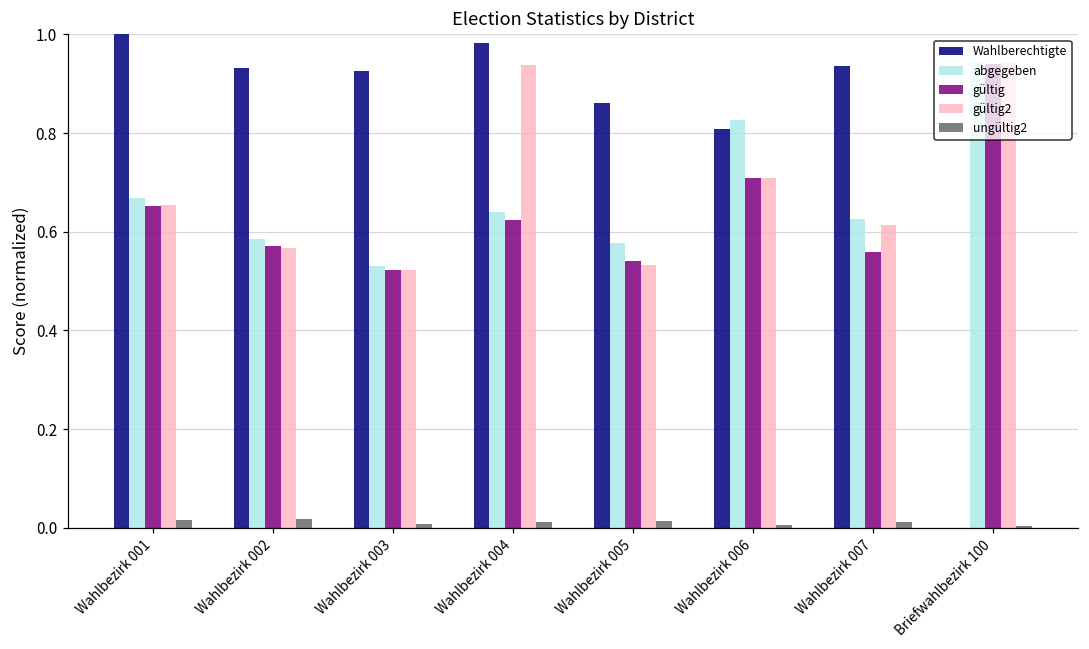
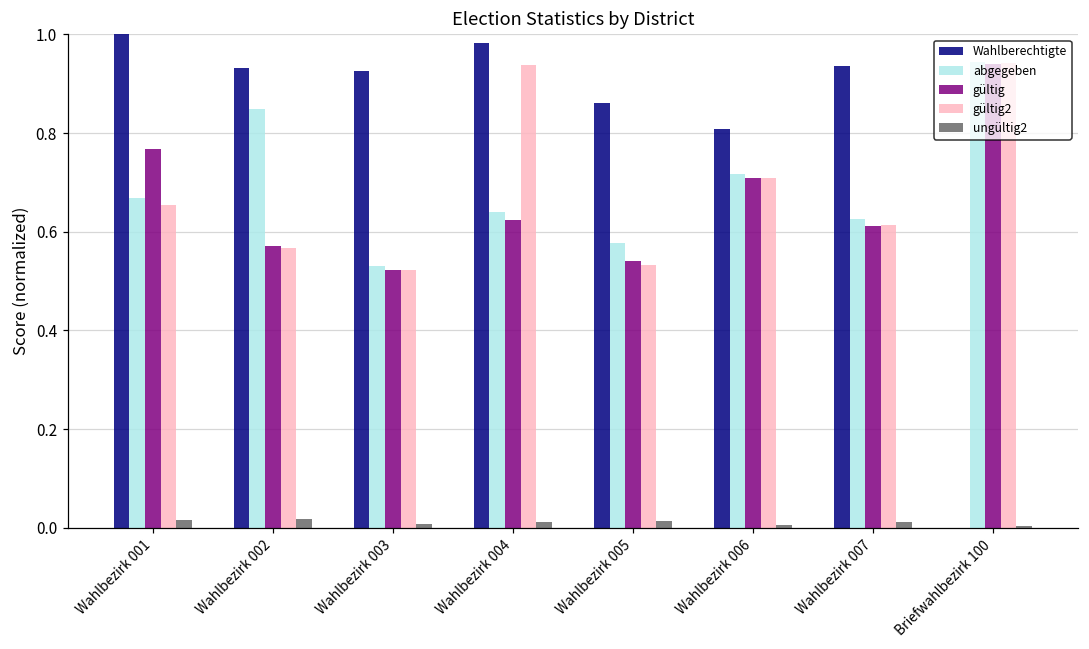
  {
    "Wahlberechtigte": {
      "Wahlbezirk 001": 1.00,
      "Wahlbezirk 002": 0.93,
      "Wahlbezirk 003": 0.93,
      "Wahlbezirk 004": 0.98,
      "Wahlbezirk 005": 0.86,
      "Wahlbezirk 006": 0.81,
      "Wahlbezirk 007": 0.94,
      "Briefwahlbezirk 100": 0.00
    },
    "abgegeben": {
      "Wahlbezirk 001": 0.67,
-     "Wahlbezirk 002": 0.58,
+     "Wahlbezirk 002": 0.85,
      "Wahlbezirk 003": 0.53,
      "Wahlbezirk 004": 0.64,
      "Wahlbezirk 005": 0.58,
-     "Wahlbezirk 006": 0.83,
+     "Wahlbezirk 006": 0.72,
      "Wahlbezirk 007": 0.63
    },
    "gültig": {
-     "Wahlbezirk 001": 0.65,
+     "Wahlbezirk 001": 0.77,
      "Wahlbezirk 002": 0.57,
      "Wahlbezirk 003": 0.52,
      "Wahlbezirk 004": 0.62,
      "Wahlbezirk 005": 0.54,
      "Wahlbezirk 006": 0.71,
-     "Wahlbezirk 007": 0.56
+     "Wahlbezirk 007": 0.61
    },
    "gültig2": {
      "Wahlbezirk 001": 0.65,
      "Wahlbezirk 002": 0.57,
      "Wahlbezirk 003": 0.52,
      "Wahlbezirk 004": 0.94,
      "Wahlbezirk 005": 0.53,
      "Wahlbezirk 006": 0.71,
      "Wahlbezirk 007": 0.61
    },
    "ungültig2": {
      "Wahlbezirk 001": 0.02,
      "Wahlbezirk 002": 0.02,
      "Wahlbezirk 003": 0.01,
      "Wahlbezirk 004": 0.01,
      "Wahlbezirk 005": 0.01,
      "Wahlbezirk 006": 0.01,
      "Wahlbezirk 007": 0.01
    }
  }
